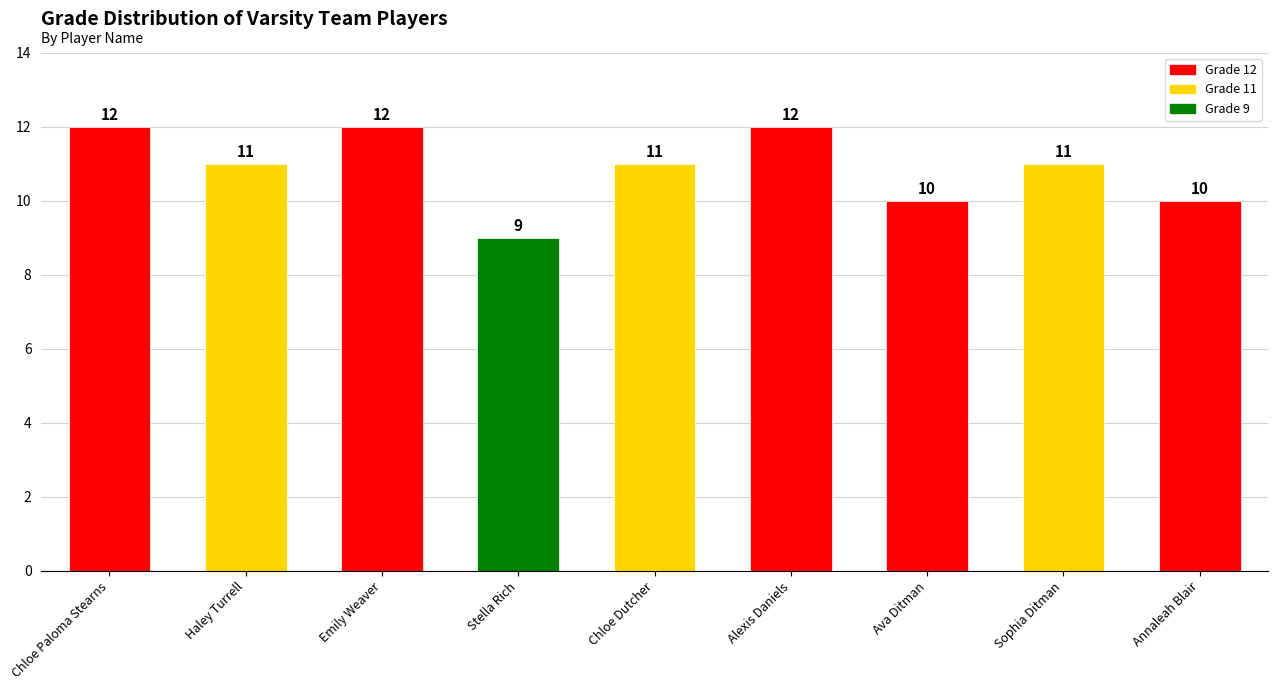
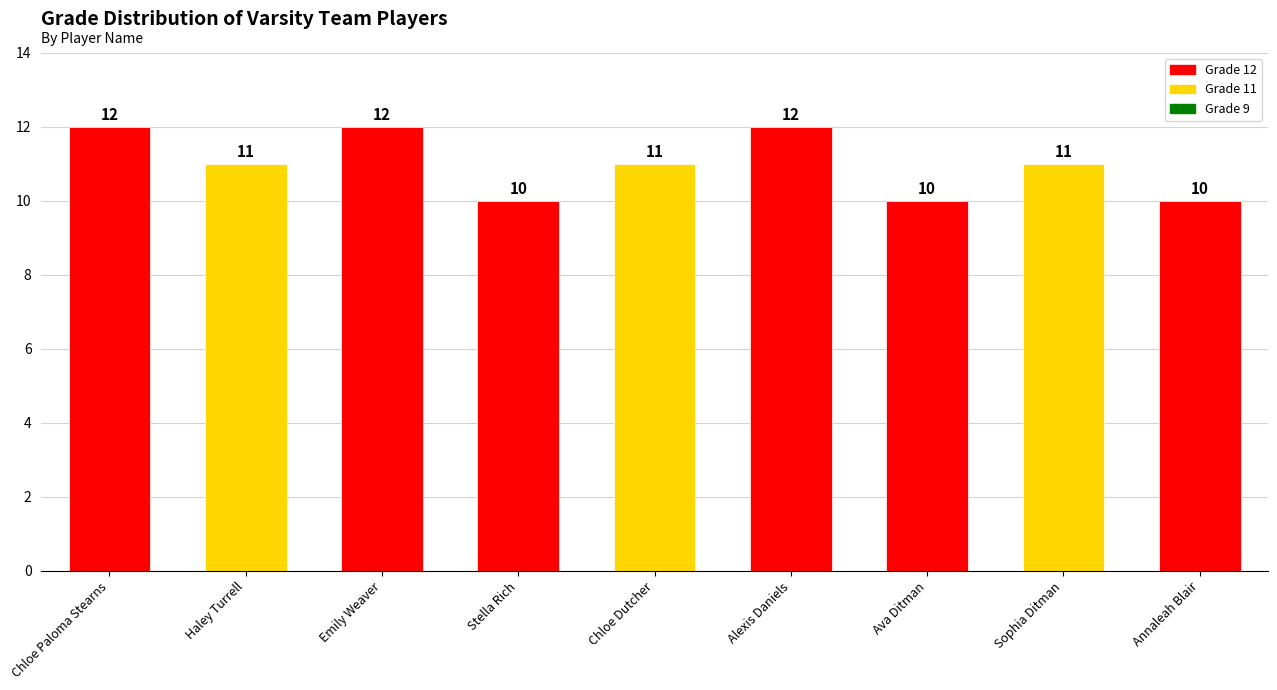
  {
    "Chloe Paloma Stearns": 12,
    "Haley Turrell": 11,
    "Emily Weaver": 12,
-   "Stella Rich": 9,
+   "Stella Rich": 10,
    "Chloe Dutcher": 11,
    "Alexis Daniels": 12,
    "Ava Ditman": 10,
    "Sophia Ditman": 11,
    "Annaleah Blair": 10
  }
